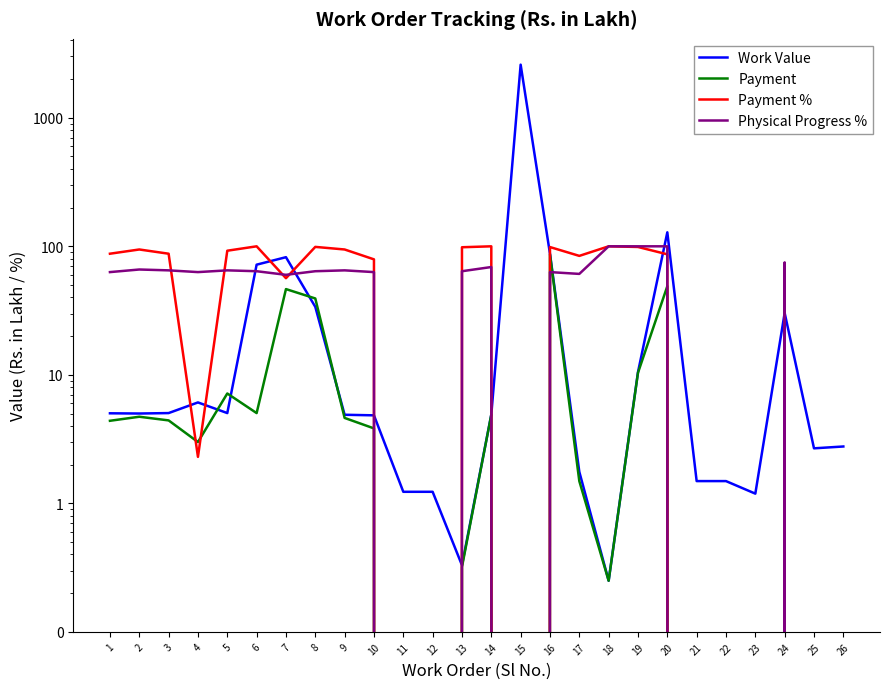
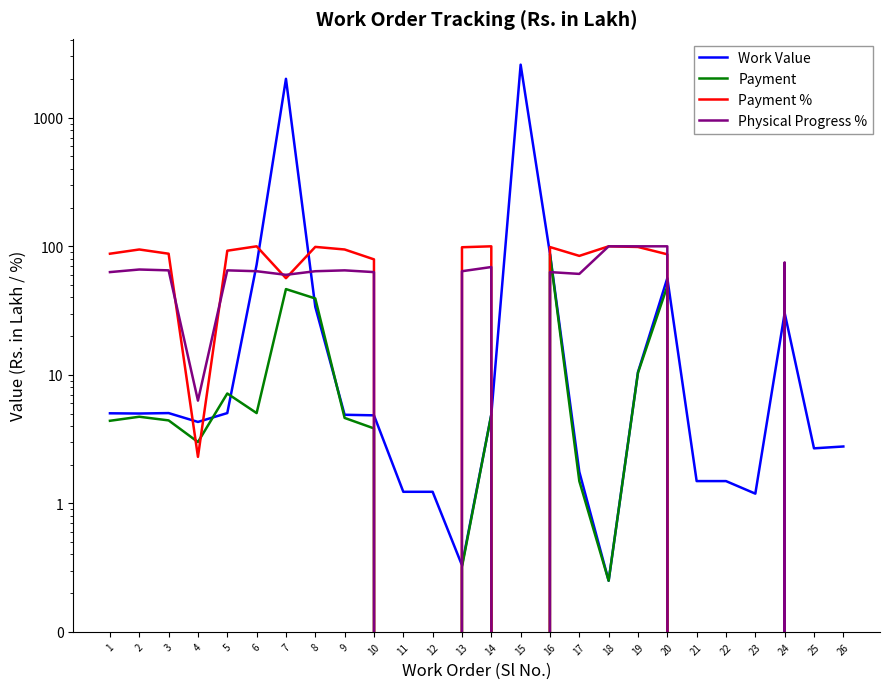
  {
    "Work Value": {
      "1": 5.0,
      "2": 5.0,
      "3": 5.0,
-     "4": 6,
+     "4": 4.3,
      "5": 5.0,
      "6": 70,
-     "7": 80,
+     "7": 2000,
      "8": 34,
      "9": 4.9,
      "10": 4.8,
      "11": 1.2,
      "12": 1.2,
      "15": 2600,
      "17": 1.8,
-     "20": 130,
+     "20": 60,
      "21": 1.5,
      "22": 1.5,
      "23": 1.2,
      "24": 30,
      "25": 2.7,
      "26": 2.8
    },
    "Payment": {
      "1": 4.4,
      "2": 4.7,
      "3": 4.4,
      "4": 3.0,
      "5": 7,
      "6": 5.0,
      "7": 46,
      "8": 39,
      "9": 4.6,
      "10": 3.8,
      "17": 1.5,
      "20": 49,
      "24": 6
    },
    "Payment %": {
      "1": 90,
      "2": 90,
      "3": 90,
      "4": 2.3,
      "5": 90,
      "6": 100,
      "7": 60,
      "8": 100,
      "9": 90,
      "10": 80,
      "13": 100,
      "14": 100,
      "16": 100,
      "17": 80,
      "20": 90,
      "24": 20
    },
    "Physical Progress %": {
      "1": 60,
      "2": 70,
      "3": 70,
-     "4": 60,
+     "4": 6,
      "5": 70,
      "6": 60,
      "7": 60,
      "8": 60,
      "9": 70,
      "10": 60,
      "13": 60,
      "14": 70,
      "16": 60,
      "17": 60,
      "20": 100,
      "24": 80
    }
  }
